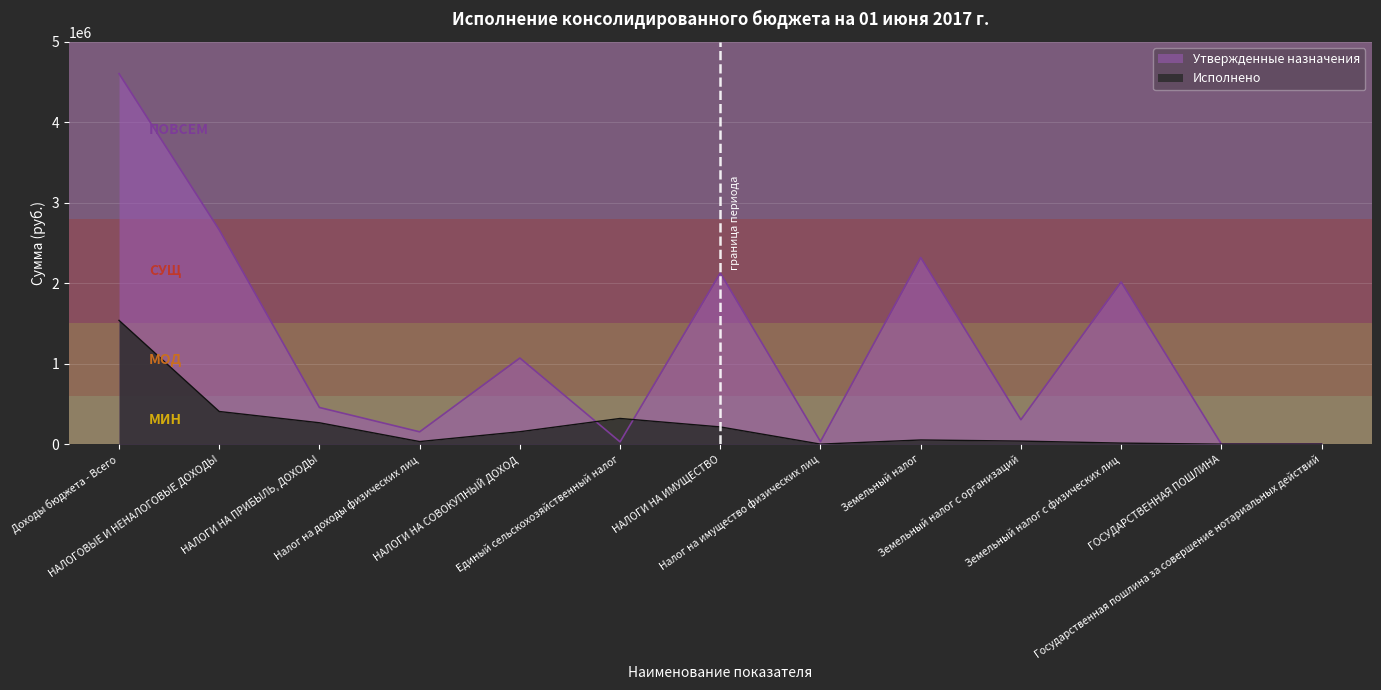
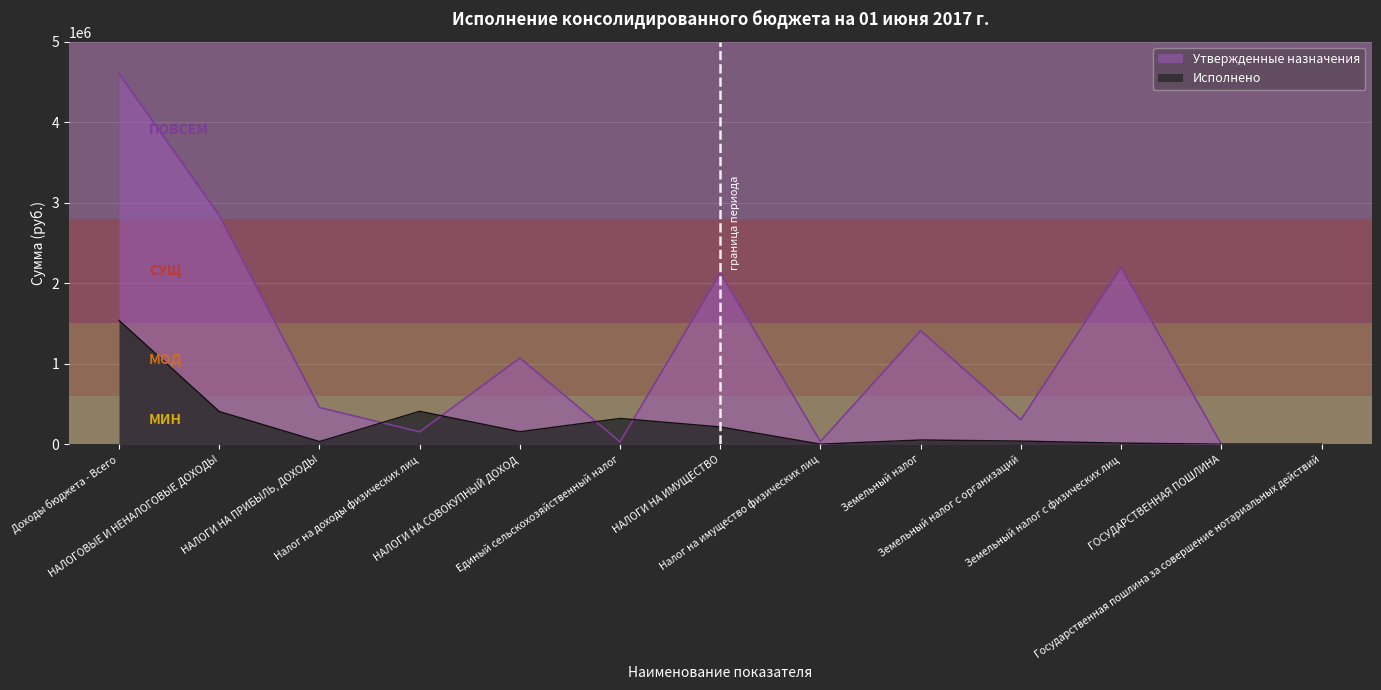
  {
    "Утвержденные назначения": {
      "Доходы бюджета - Всего": 4600000,
-     "НАЛОГОВЫЕ И НЕНАЛОГОВЫЕ ДОХОДЫ": 2700000,
+     "НАЛОГОВЫЕ И НЕНАЛОГОВЫЕ ДОХОДЫ": 2800000,
      "НАЛОГИ НА ПРИБЫЛЬ, ДОХОДЫ": 500000,
      "Налог на доходы физических лиц": 200000,
      "НАЛОГИ НА СОВОКУПНЫЙ ДОХОД": 1100000,
      "Единый сельскохозяйственный налог": 0,
      "НАЛОГИ НА ИМУЩЕСТВО": 2100000,
      "Налог на имущество физических лиц": 0,
-     "Земельный налог": 2300000,
+     "Земельный налог": 1400000,
      "Земельный налог с организаций": 300000,
-     "Земельный налог с физических лиц": 2000000
+     "Земельный налог с физических лиц": 2200000
    },
    "Исполнено": {
      "Доходы бюджета - Всего": 1500000,
      "НАЛОГОВЫЕ И НЕНАЛОГОВЫЕ ДОХОДЫ": 400000,
-     "НАЛОГИ НА ПРИБЫЛЬ, ДОХОДЫ": 300000,
-     "Налог на доходы физических лиц": 0,
+     "НАЛОГИ НА ПРИБЫЛЬ, ДОХОДЫ": 0,
+     "Налог на доходы физических лиц": 400000,
      "НАЛОГИ НА СОВОКУПНЫЙ ДОХОД": 200000,
      "Единый сельскохозяйственный налог": 300000,
      "НАЛОГИ НА ИМУЩЕСТВО": 200000,
      "Налог на имущество физических лиц": 0,
      "Земельный налог": 100000,
      "Земельный налог с организаций": 0,
      "Земельный налог с физических лиц": 0
    }
  }
